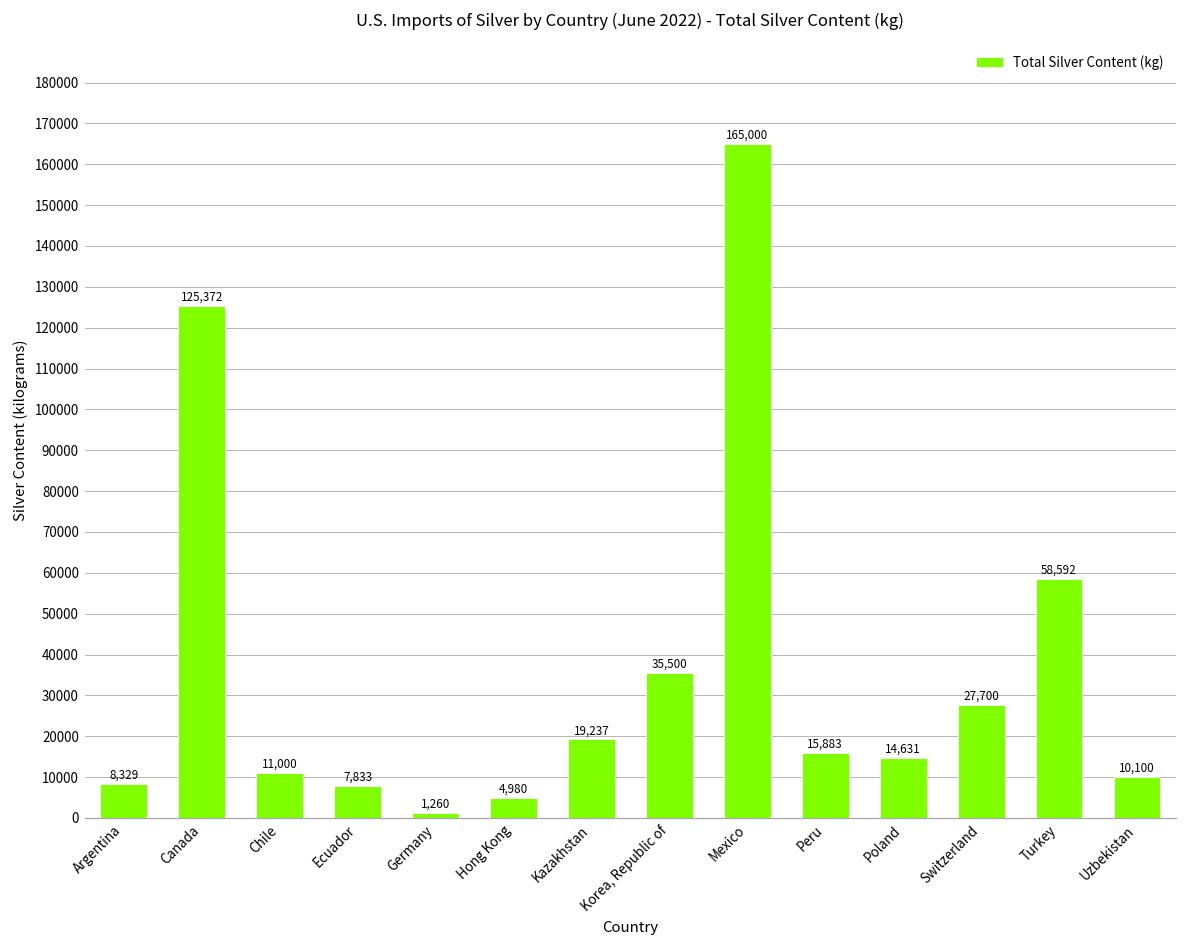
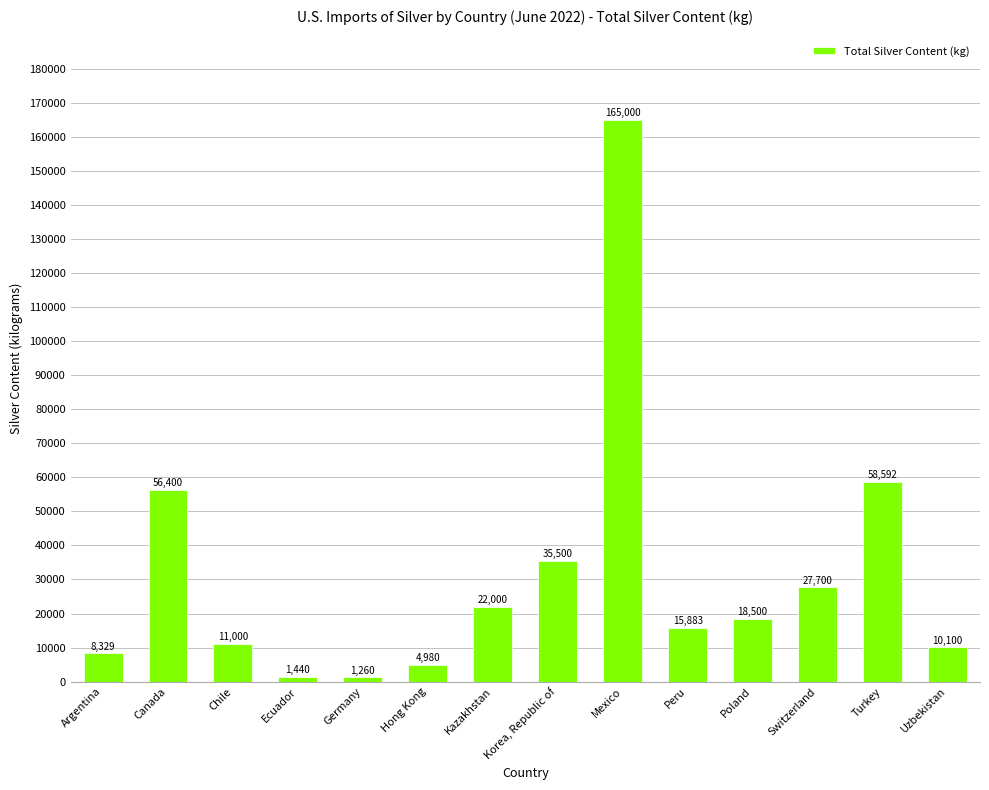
  {
    "Argentina": "8,329",
-   "Canada": "125,372",
+   "Canada": "56,400",
    "Chile": "11,000",
-   "Ecuador": "7,833",
+   "Ecuador": "1,440",
    "Germany": "1,260",
    "Hong Kong": "4,980",
-   "Kazakhstan": "19,237",
+   "Kazakhstan": "22,000",
    "Korea, Republic of": "35,500",
    "Mexico": "165,000",
    "Peru": "15,883",
-   "Poland": "14,631",
+   "Poland": "18,500",
    "Switzerland": "27,700",
    "Turkey": "58,592",
    "Uzbekistan": "10,100"
  }
